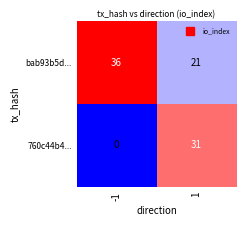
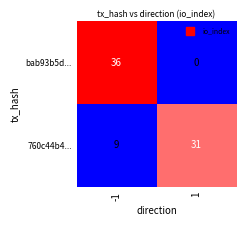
  {
    "bab93b5d...": {
      "-1": 36,
-     "1": 21
+     "1": 0
    },
    "760c44b4...": {
-     "-1": 0,
+     "-1": 9,
      "1": 31
    }
  }
